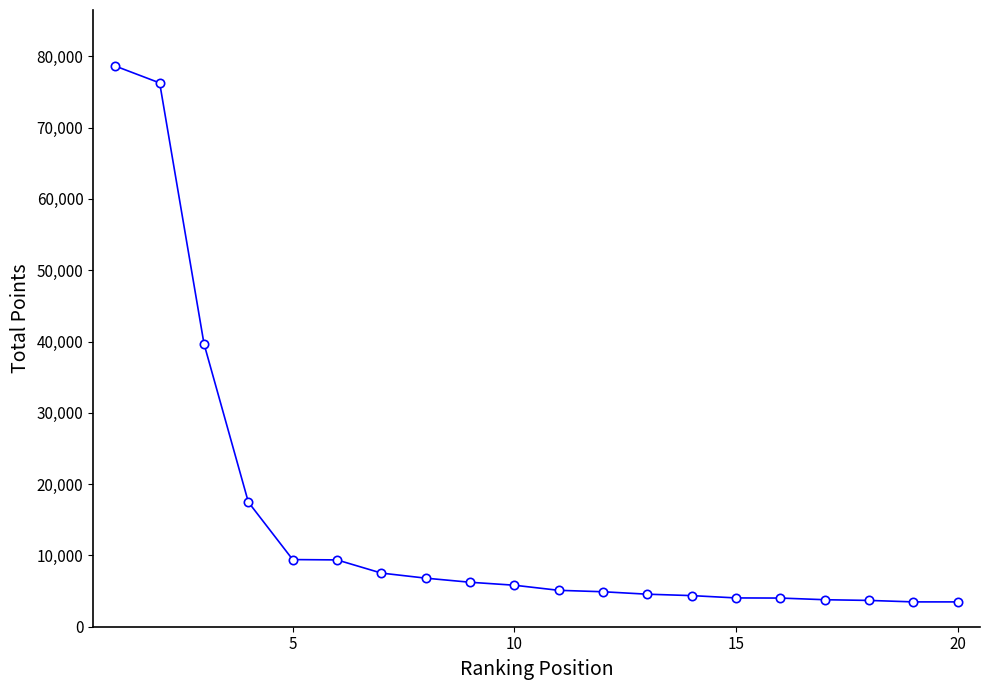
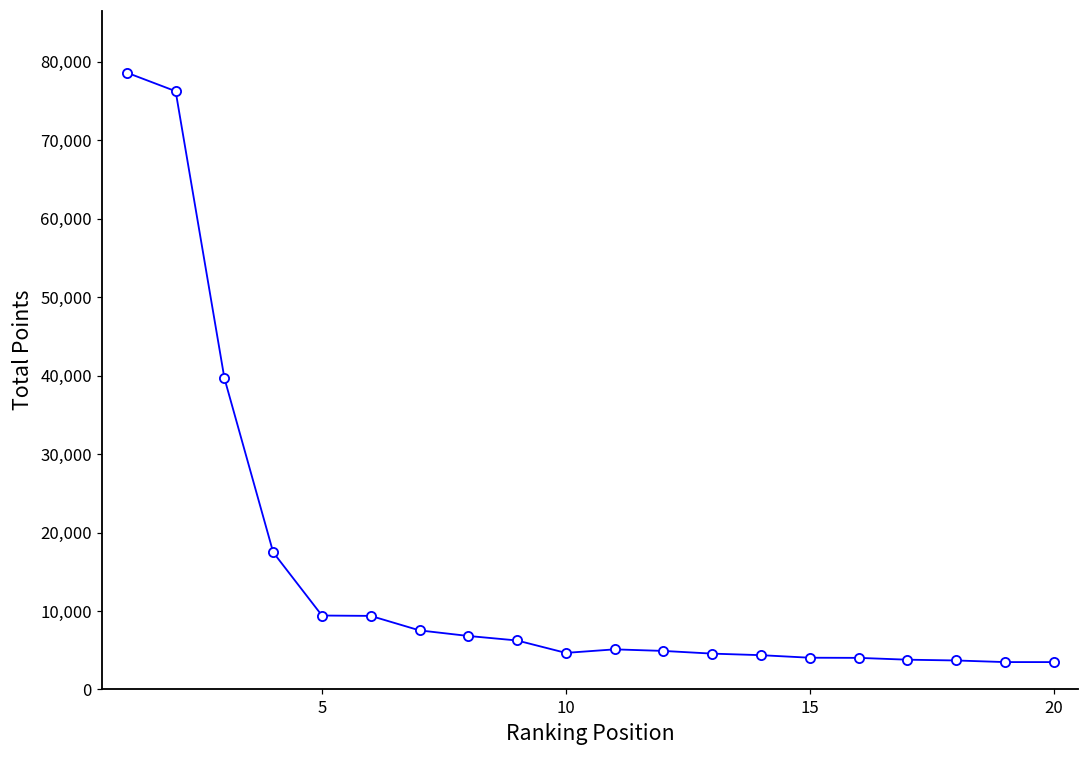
  {
    "5": "9,000",
-   "10": "6,000",
+   "10": "5,000",
    "15": "4,000",
    "20": "3,000"
  }
